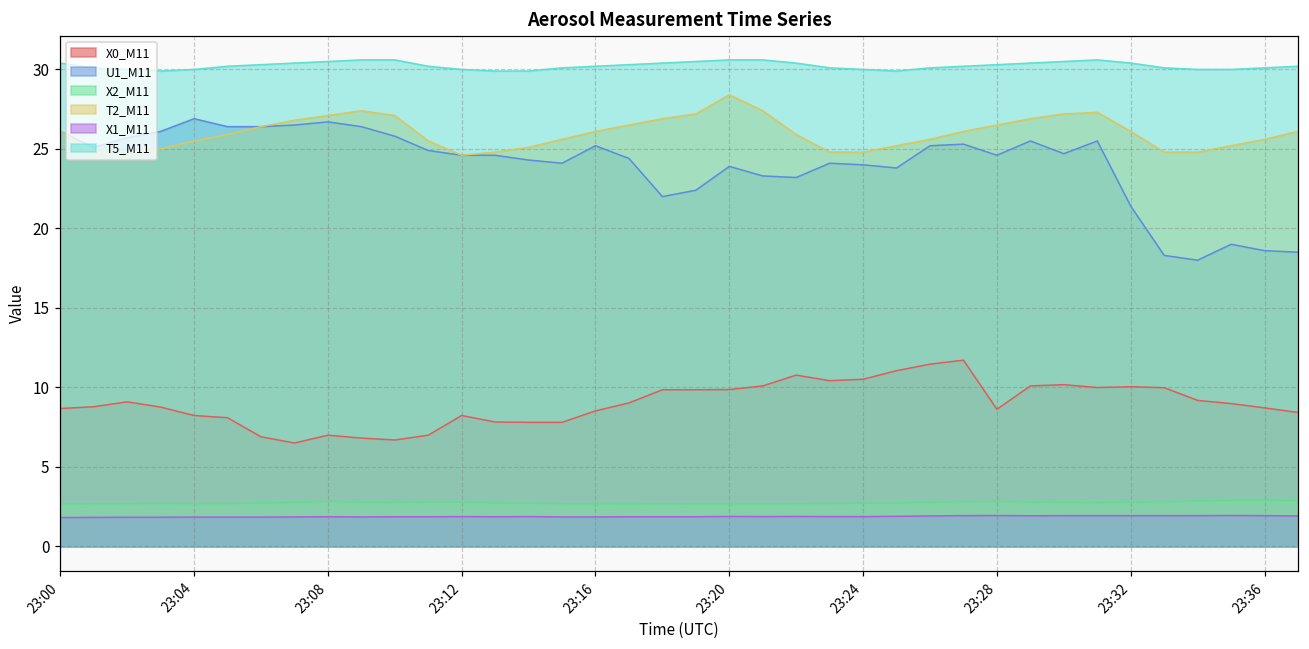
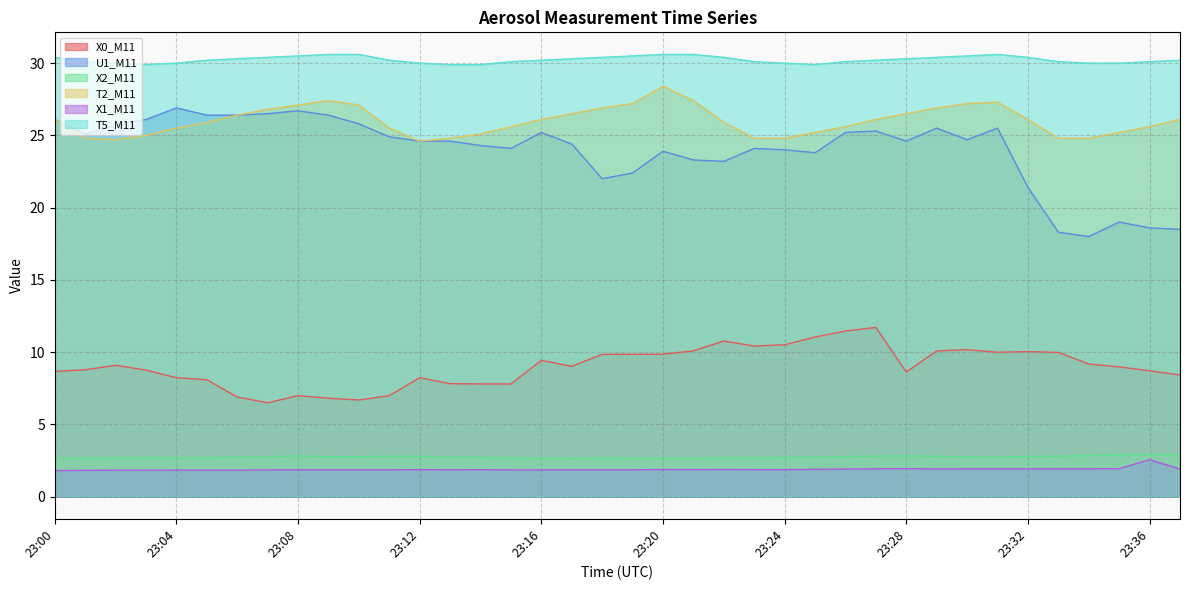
  {
    "X0_M11": {
      "23:00": 8.7,
      "23:04": 8.2,
      "23:08": 7.0,
      "23:12": 8.2,
-     "23:16": 8.5,
+     "23:16": 9.4,
      "23:20": 9.9,
      "23:24": 10.5,
      "23:28": 8.6,
      "23:32": 10.0,
      "23:36": 8.7
    },
    "U1_M11": {
      "23:04": 26.9,
      "23:08": 26.7,
      "23:16": 25.2,
      "23:20": 23.9,
      "23:24": 24.0,
      "23:28": 24.6,
      "23:32": 21.4,
      "23:36": 18.6
    },
    "T2_M11": {
      "23:04": 25.5,
      "23:08": 27.1,
      "23:16": 26.1,
      "23:20": 28.4,
      "23:24": 24.8,
      "23:28": 26.5,
      "23:32": 26.1,
      "23:36": 25.6
    },
    "X1_M11": {
      "23:00": 1.8,
      "23:04": 1.8,
      "23:08": 1.9,
      "23:12": 1.9,
      "23:16": 1.9,
      "23:20": 1.9,
      "23:24": 1.9,
      "23:28": 1.9,
      "23:32": 1.9,
-     "23:36": 1.9
+     "23:36": 2.6
    }
  }
